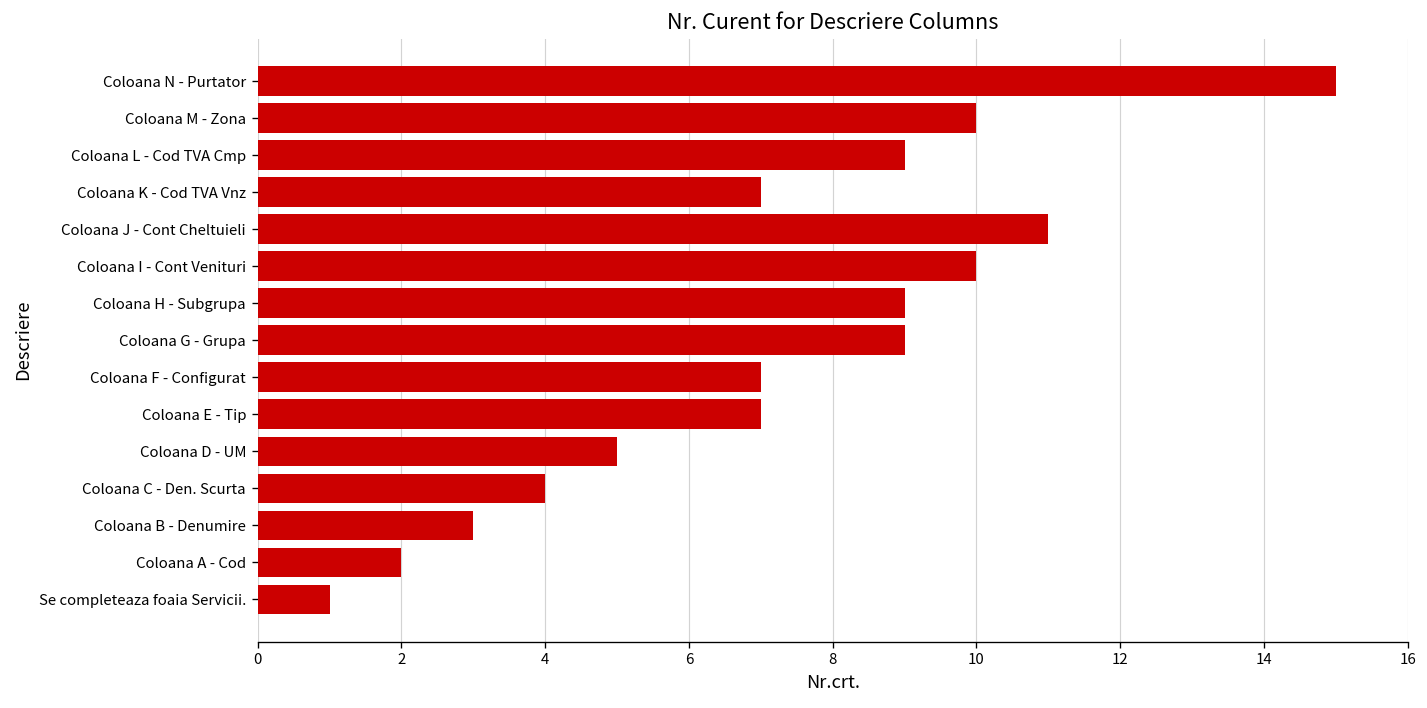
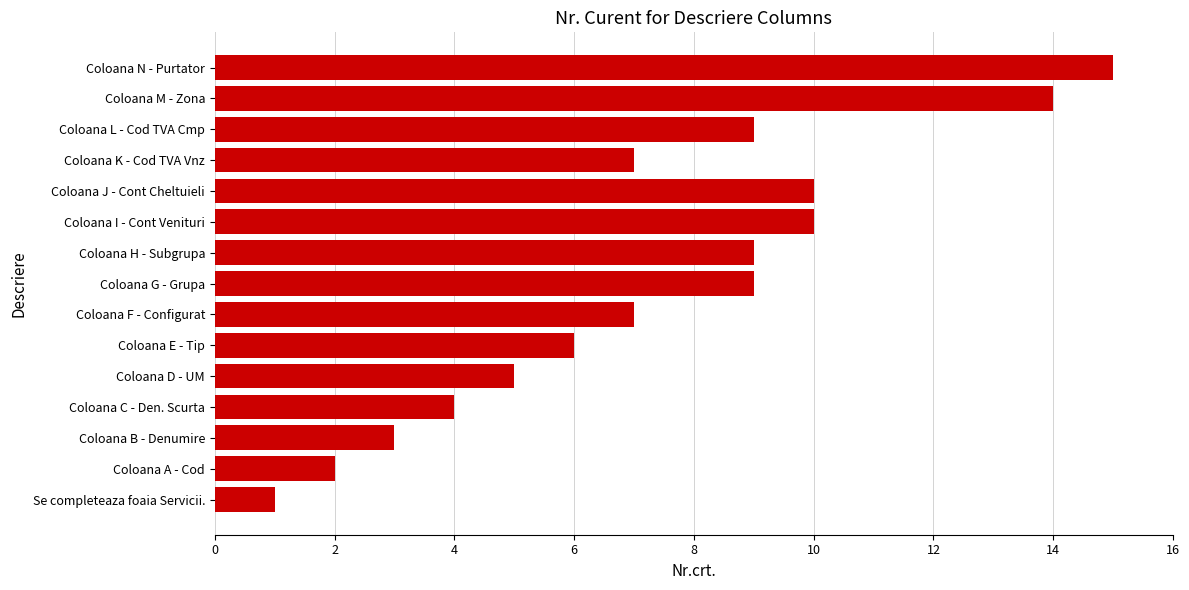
  {
    "Coloana N - Purtator": 15,
-   "Coloana M - Zona": 10,
+   "Coloana M - Zona": 14,
    "Coloana L - Cod TVA Cmp": 9,
    "Coloana K - Cod TVA Vnz": 7,
-   "Coloana J - Cont Cheltuieli": 11,
+   "Coloana J - Cont Cheltuieli": 10,
    "Coloana I - Cont Venituri": 10,
    "Coloana H - Subgrupa": 9,
    "Coloana G - Grupa": 9,
    "Coloana F - Configurat": 7,
-   "Coloana E - Tip": 7,
+   "Coloana E - Tip": 6,
    "Coloana D - UM": 5,
    "Coloana C - Den. Scurta": 4,
    "Coloana B - Denumire": 3,
    "Coloana A - Cod": 2,
    "Se completeaza foaia Servicii.": 1
  }
